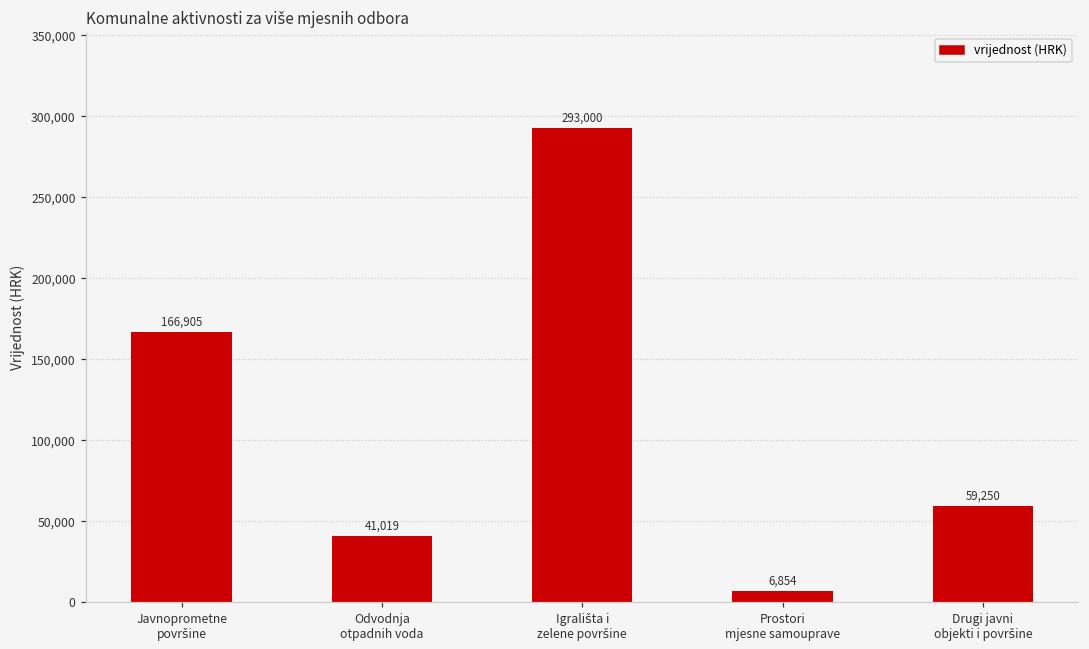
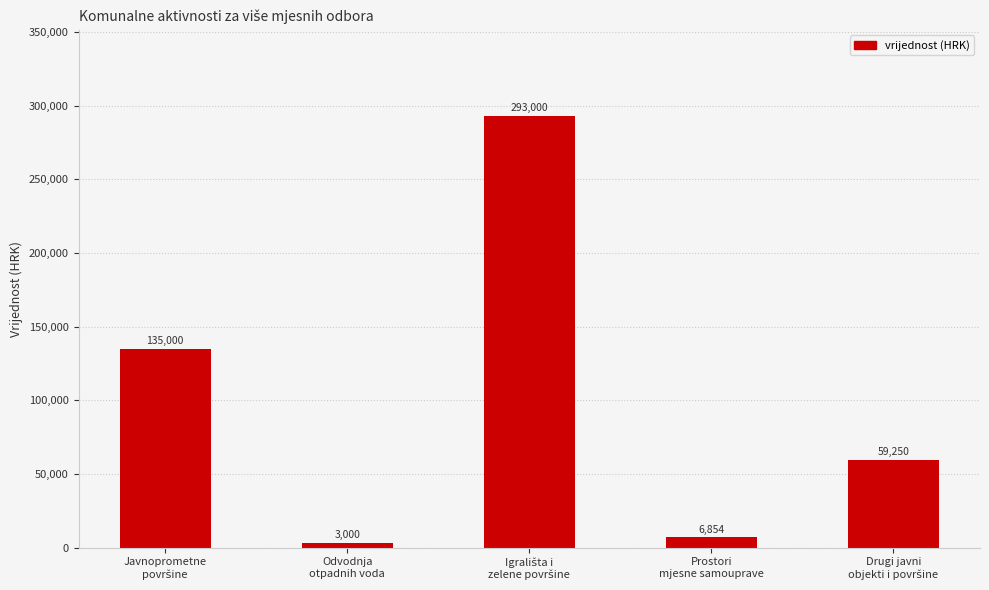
  {
-   "Javnoprometne površine": "166,905",
-   "Odvodnja otpadnih voda": "41,019",
+   "Javnoprometne površine": "135,000",
+   "Odvodnja otpadnih voda": "3,000",
    "Igrališta i zelene površine": "293,000",
    "Prostori mjesne samouprave": "6,854",
    "Drugi javni objekti i površine": "59,250"
  }
